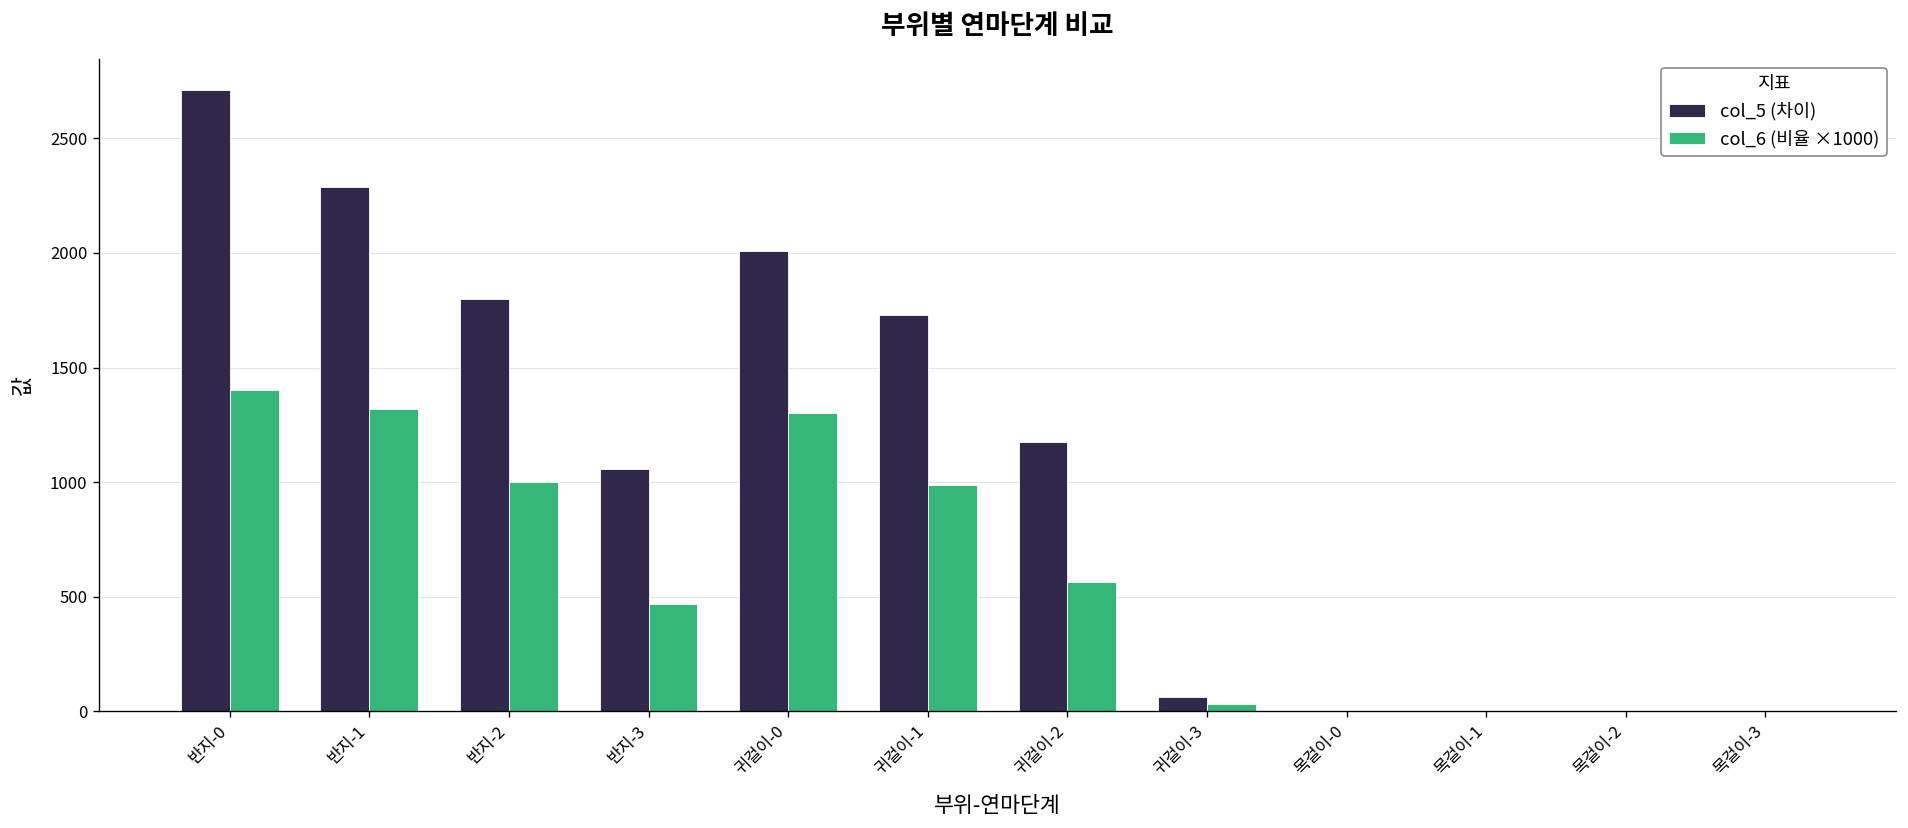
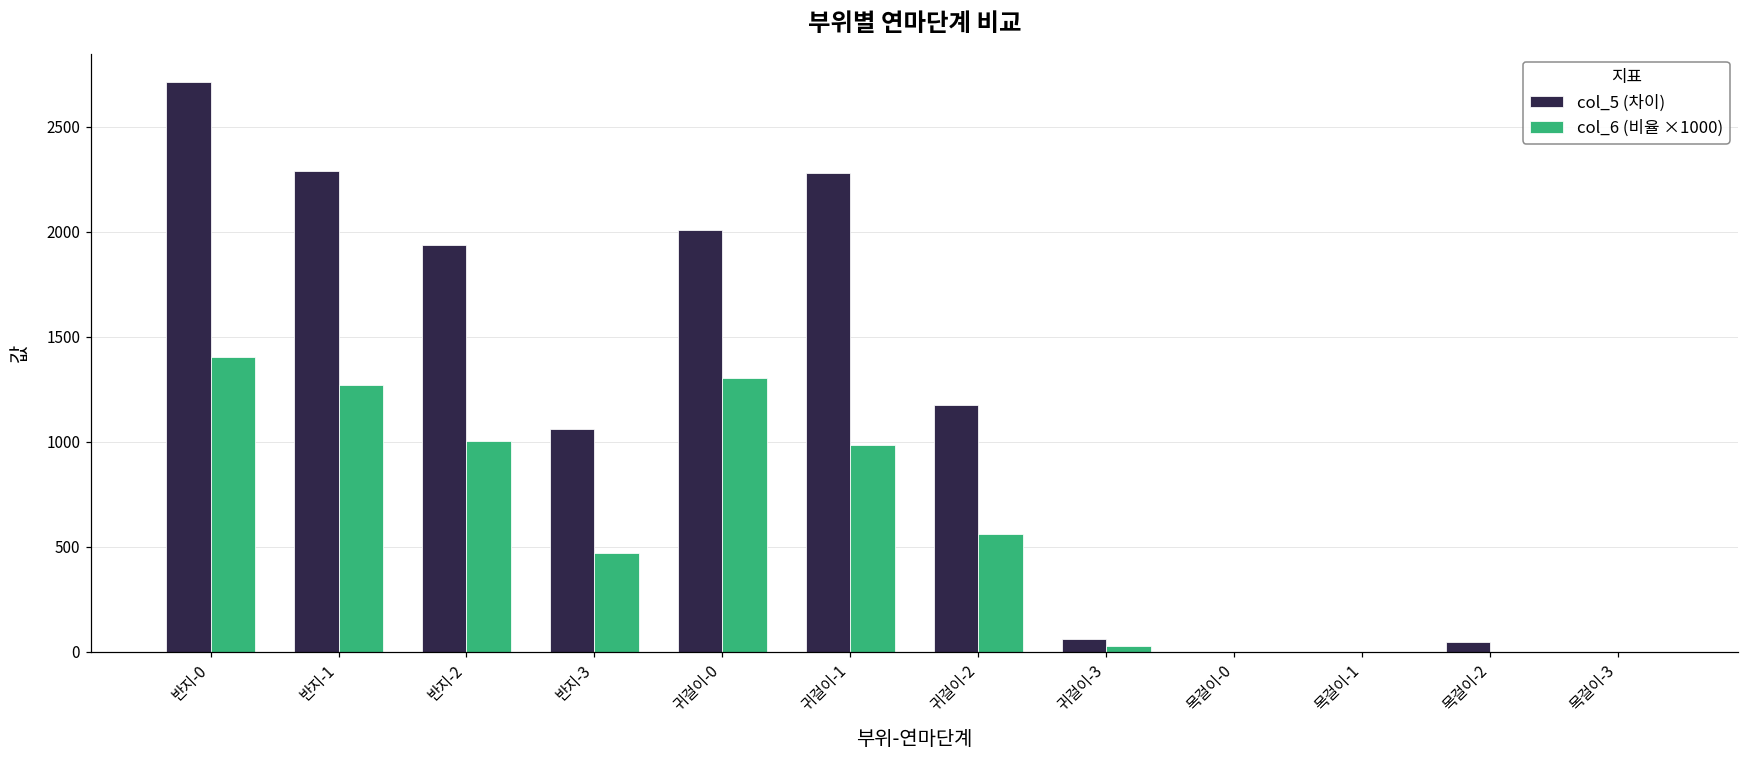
  {
    "col_5 (차이)": {
      "반지-0": 2710,
      "반지-1": 2290,
-     "반지-2": 1800,
+     "반지-2": 1940,
      "반지-3": 1060,
      "귀걸이-0": 2010,
-     "귀걸이-1": 1730,
+     "귀걸이-1": 2280,
      "귀걸이-2": 1170,
      "귀걸이-3": 60,
      "목걸이-0": 0,
      "목걸이-1": 0,
-     "목걸이-2": 0,
+     "목걸이-2": 50,
      "목걸이-3": 0
    },
    "col_6 (비율 ×1000)": {
      "반지-0": 1400,
-     "반지-1": 1320,
+     "반지-1": 1270,
      "반지-2": 1000,
      "반지-3": 470,
      "귀걸이-0": 1300,
      "귀걸이-1": 990,
      "귀걸이-2": 560,
      "귀걸이-3": 30,
      "목걸이-0": 0,
      "목걸이-1": 0,
      "목걸이-2": 0,
      "목걸이-3": 0
    }
  }
